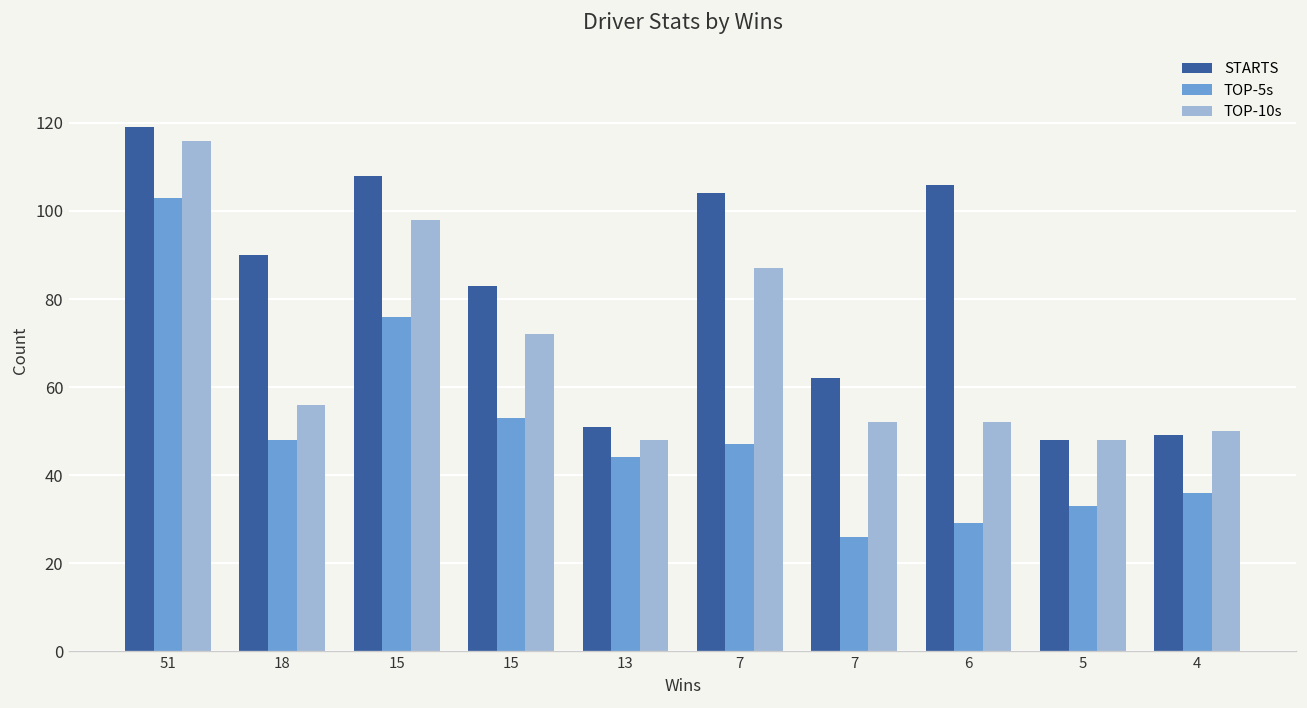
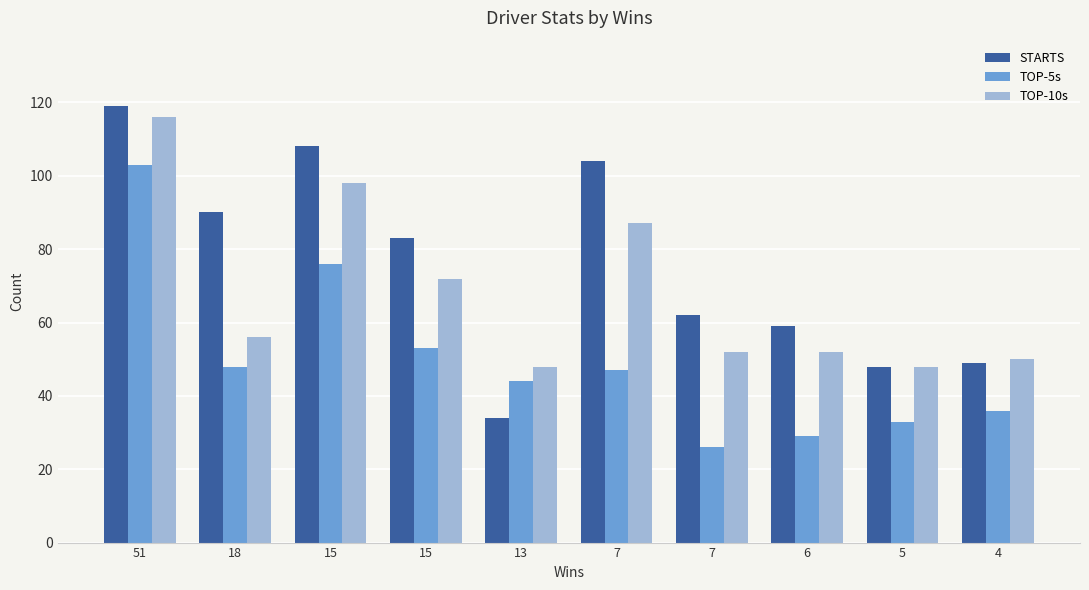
  {
    "STARTS": {
      "51": 119,
      "18": 90,
-     "13": 51,
-     "6": 106,
+     "13": 34,
+     "6": 59,
      "5": 48,
      "4": 49
    }
  }
